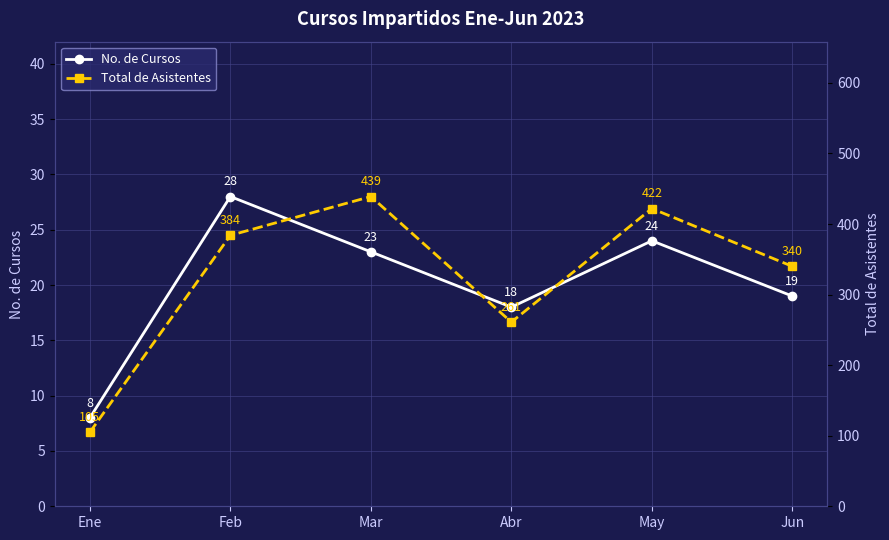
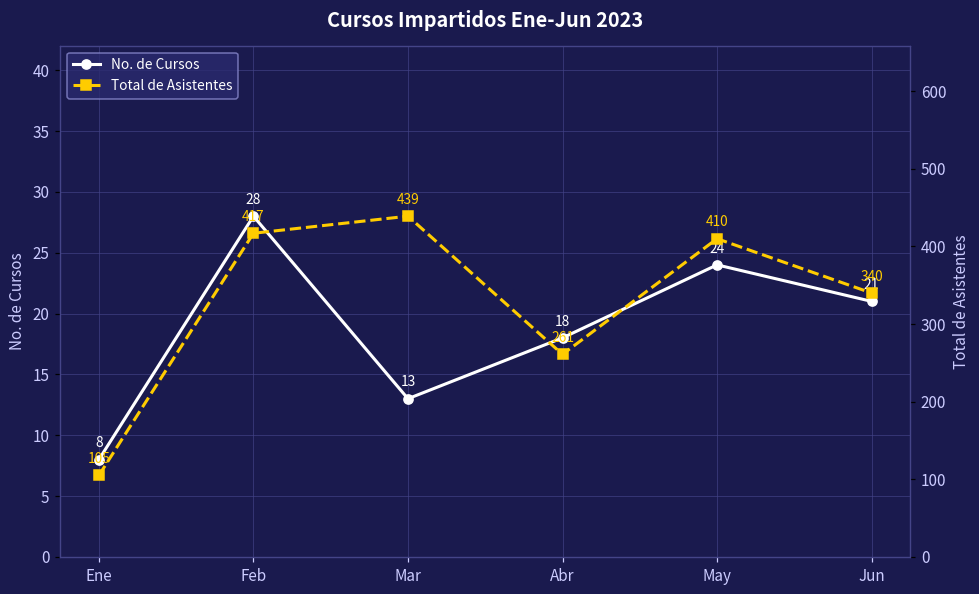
  {
    "No. de Cursos": {
      "Ene": 8,
      "Feb": 28,
-     "Mar": 23,
+     "Mar": 13,
      "Abr": 18,
      "May": 24,
-     "Jun": 19
+     "Jun": 21
    },
    "Total de Asistentes": {
-     "Feb": 384,
+     "Feb": 417,
      "Mar": 439,
-     "May": 422,
+     "May": 410,
      "Jun": 340
    }
  }
